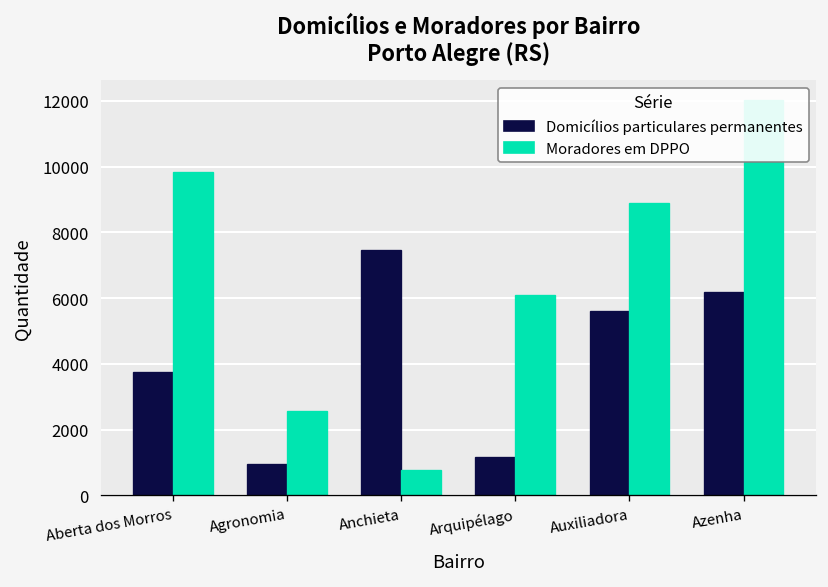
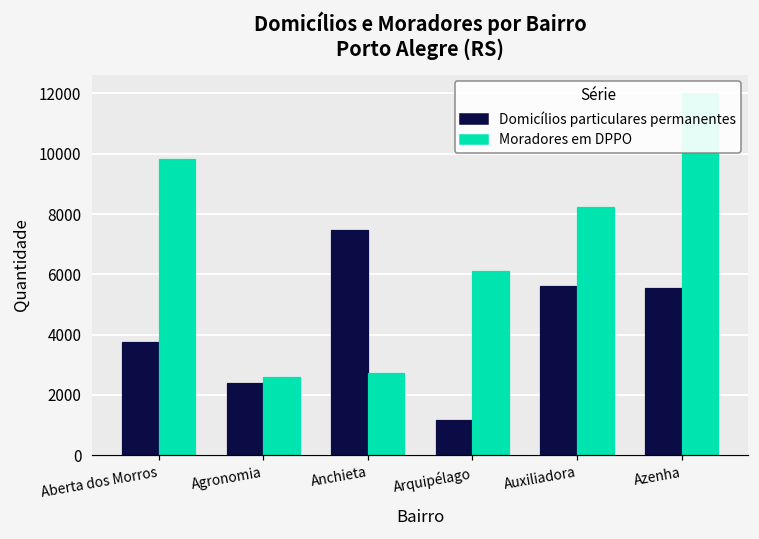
  {
    "Domicílios particulares permanentes": {
      "Aberta dos Morros": 3800,
-     "Agronomia": 1000,
+     "Agronomia": 2400,
      "Anchieta": 7500,
      "Arquipélago": 1200,
      "Auxiliadora": 5600,
-     "Azenha": 6200
+     "Azenha": 5500
    },
    "Moradores em DPPO": {
      "Aberta dos Morros": 9800,
      "Agronomia": 2600,
-     "Anchieta": 800,
+     "Anchieta": 2700,
      "Arquipélago": 6100,
-     "Auxiliadora": 8900
+     "Auxiliadora": 8200
    }
  }
